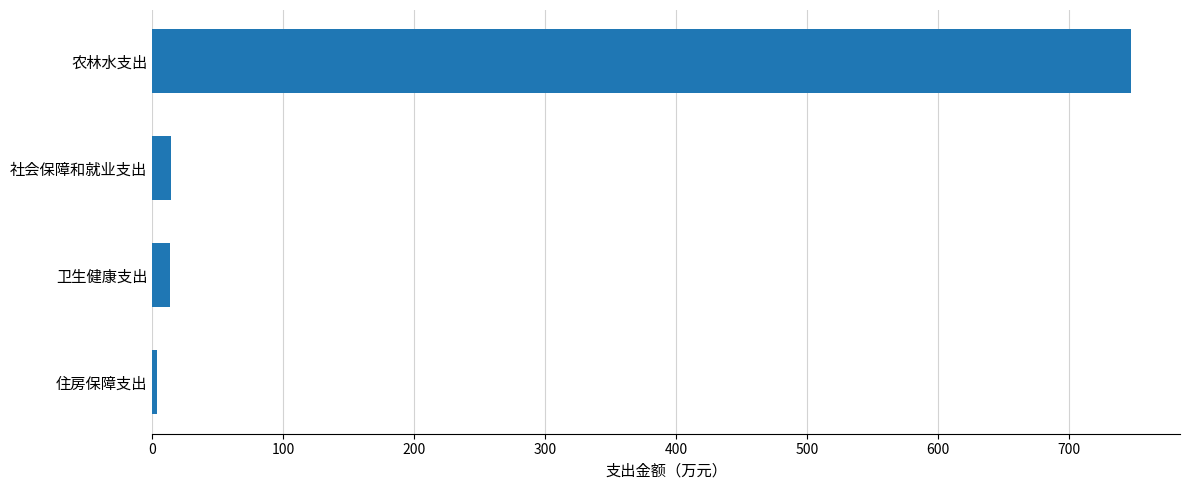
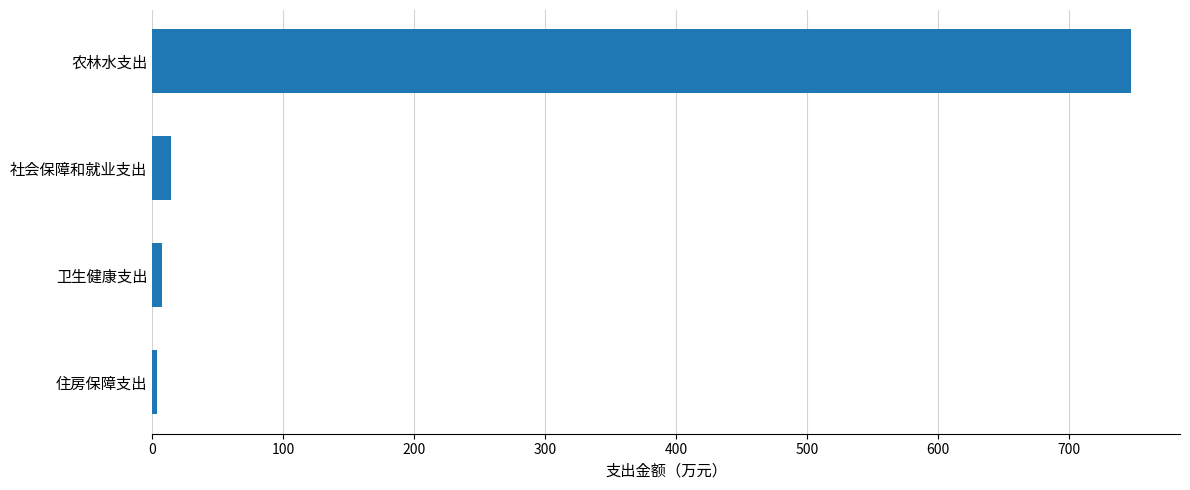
  {
    "农林水支出": 747,
    "社会保障和就业支出": 14,
-   "卫生健康支出": 13,
+   "卫生健康支出": 7,
    "住房保障支出": 4
  }
